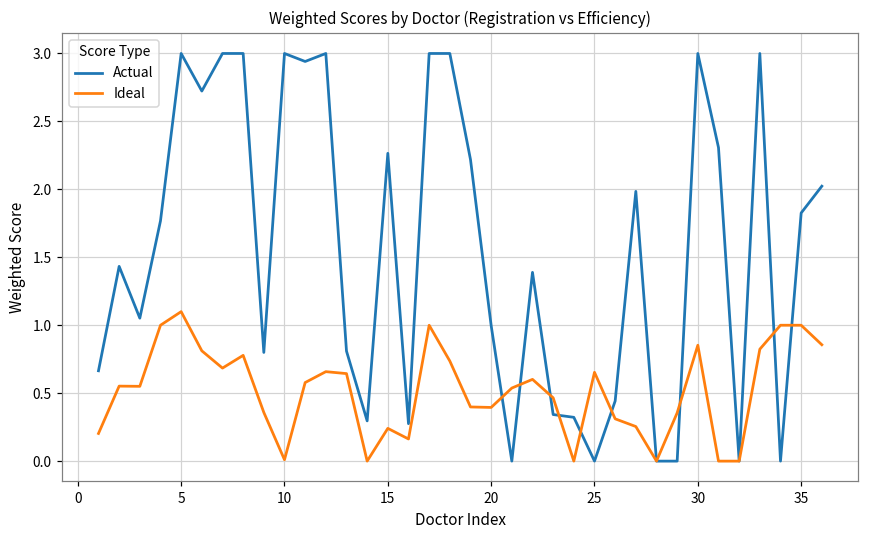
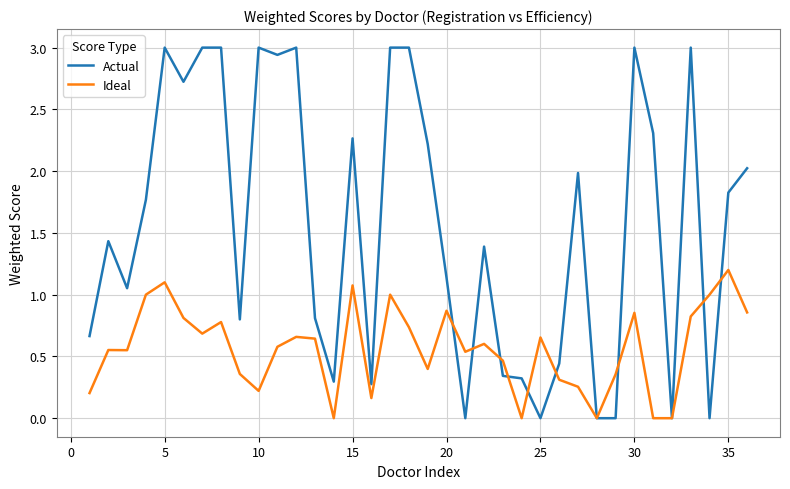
  {
    "Actual": {
      "5": 3.00,
      "10": 3.00,
      "15": 2.27,
-     "20": 1.00,
+     "20": 1.14,
      "25": 0.00,
      "30": 3.00,
      "35": 1.83
    },
    "Ideal": {
      "5": 1.10,
-     "10": 0.01,
-     "15": 0.24,
-     "20": 0.40,
+     "10": 0.22,
+     "15": 1.07,
+     "20": 0.87,
      "25": 0.65,
      "30": 0.85,
-     "35": 1.0
+     "35": 1.2
    }
  }
